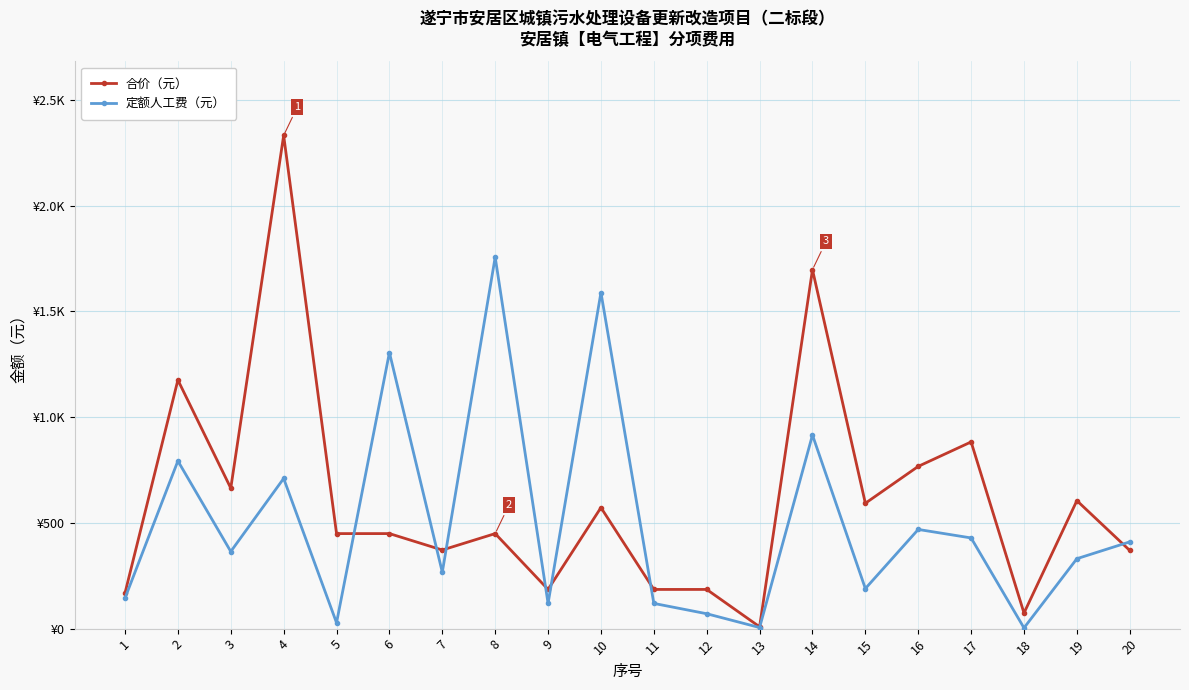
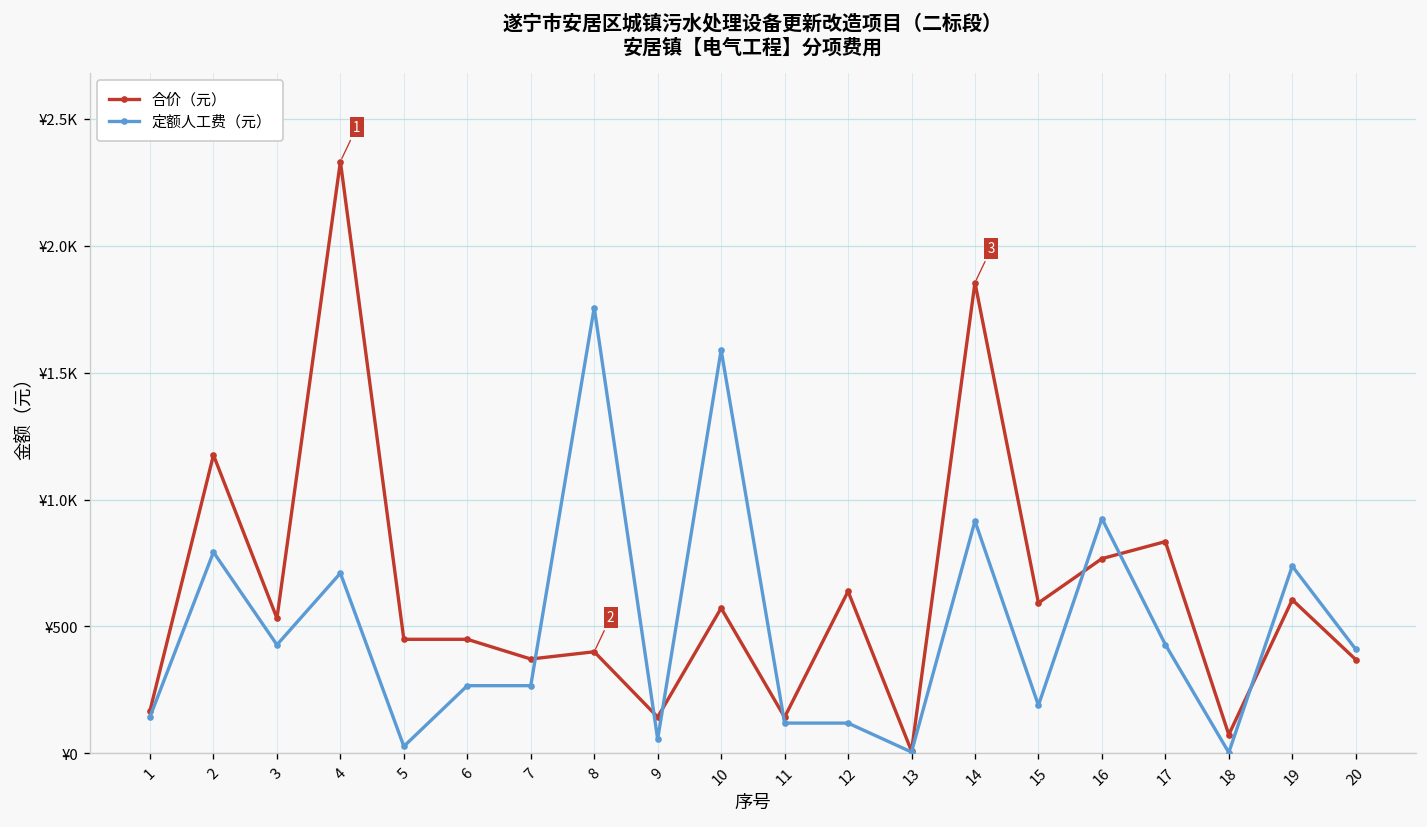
  {
    "合价（元）": {
      "1": "¥170",
      "2": "¥1180",
-     "3": "¥660",
+     "3": "¥530",
      "4": "¥2330",
      "5": "¥450",
      "6": "¥450",
      "7": "¥370",
-     "8": "¥450",
-     "9": "¥190",
+     "8": "¥400",
+     "9": "¥140",
      "10": "¥570",
-     "11": "¥190",
-     "12": "¥190",
-     "14": "¥1700",
+     "11": "¥140",
+     "12": "¥640",
+     "14": "¥1850",
      "15": "¥590",
      "16": "¥770",
-     "17": "¥880",
+     "17": "¥830",
      "18": "¥70",
      "19": "¥610",
      "20": "¥370"
    },
    "定额人工费（元）": {
      "1": "¥140",
      "2": "¥790",
-     "3": "¥360",
+     "3": "¥430",
      "4": "¥710",
      "5": "¥30",
-     "6": "¥1310",
+     "6": "¥270",
      "7": "¥270",
      "8": "¥1760",
-     "9": "¥120",
+     "9": "¥60",
      "10": "¥1590",
      "11": "¥120",
-     "12": "¥70",
+     "12": "¥120",
      "14": "¥920",
      "15": "¥190",
-     "16": "¥470",
+     "16": "¥930",
      "17": "¥430",
      "18": "¥0",
-     "19": "¥330",
+     "19": "¥740",
      "20": "¥410"
    }
  }
